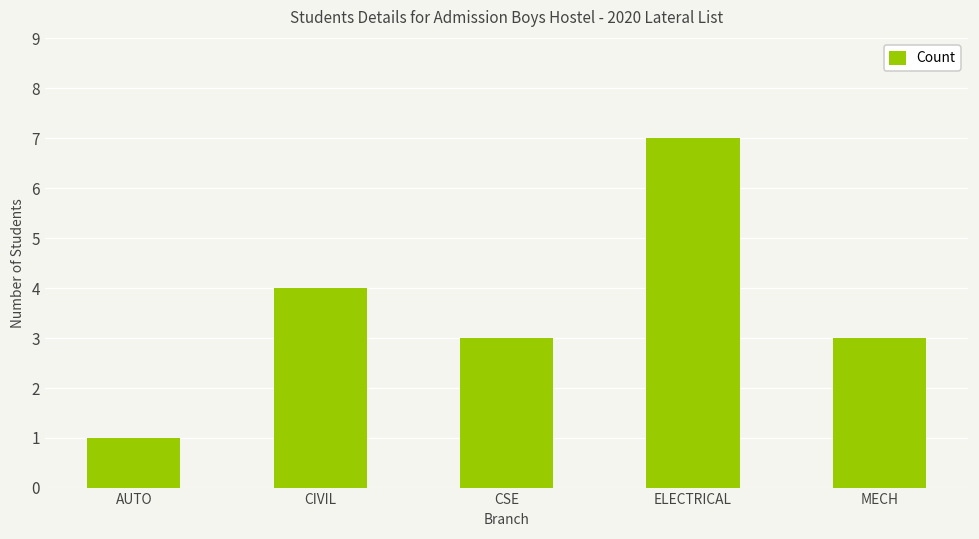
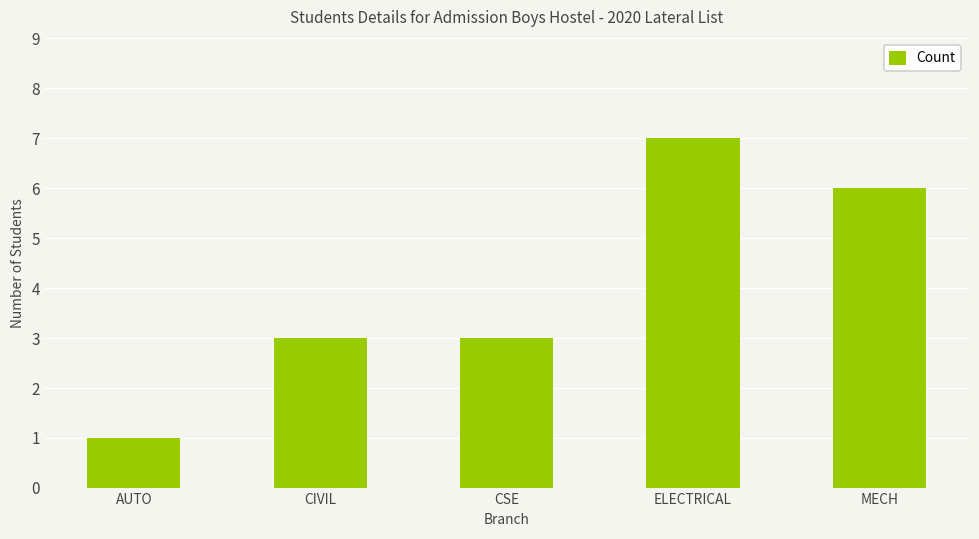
  {
    "AUTO": 1,
-   "CIVIL": 4,
+   "CIVIL": 3,
    "CSE": 3,
    "ELECTRICAL": 7,
-   "MECH": 3
+   "MECH": 6
  }
